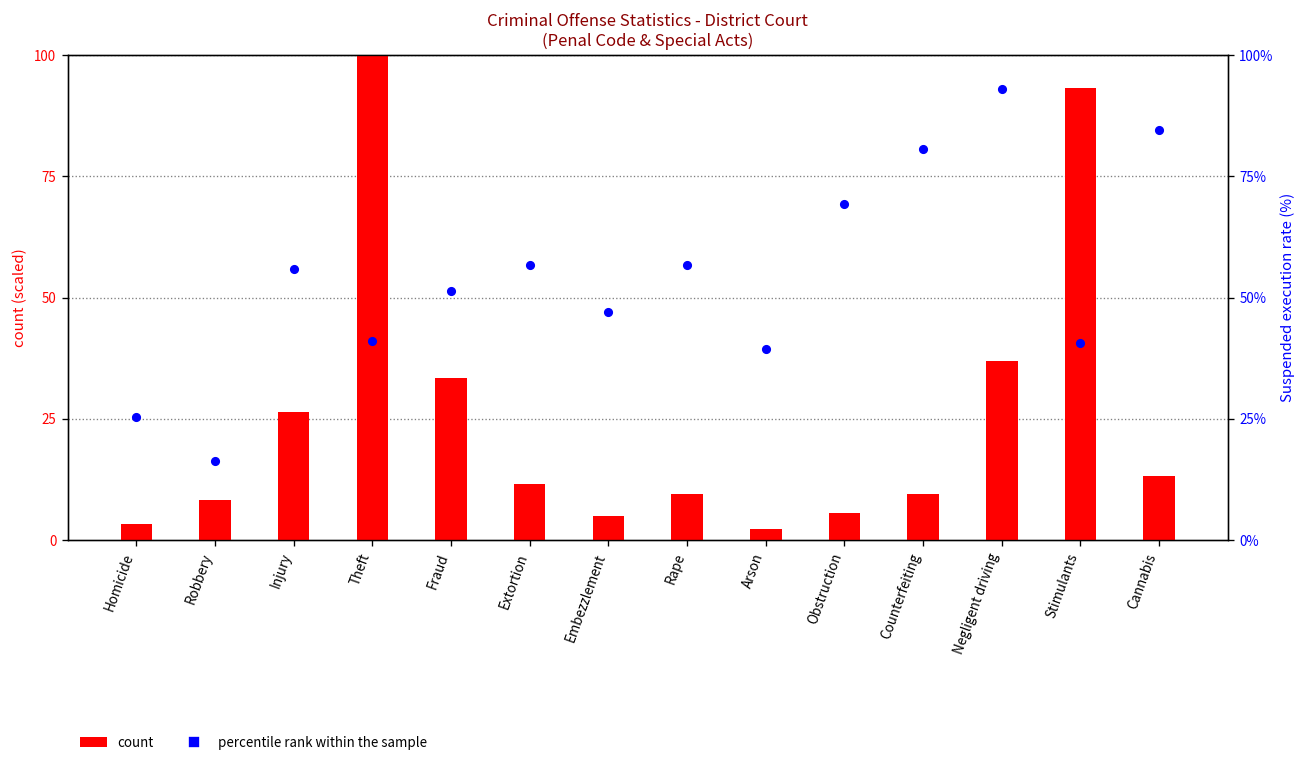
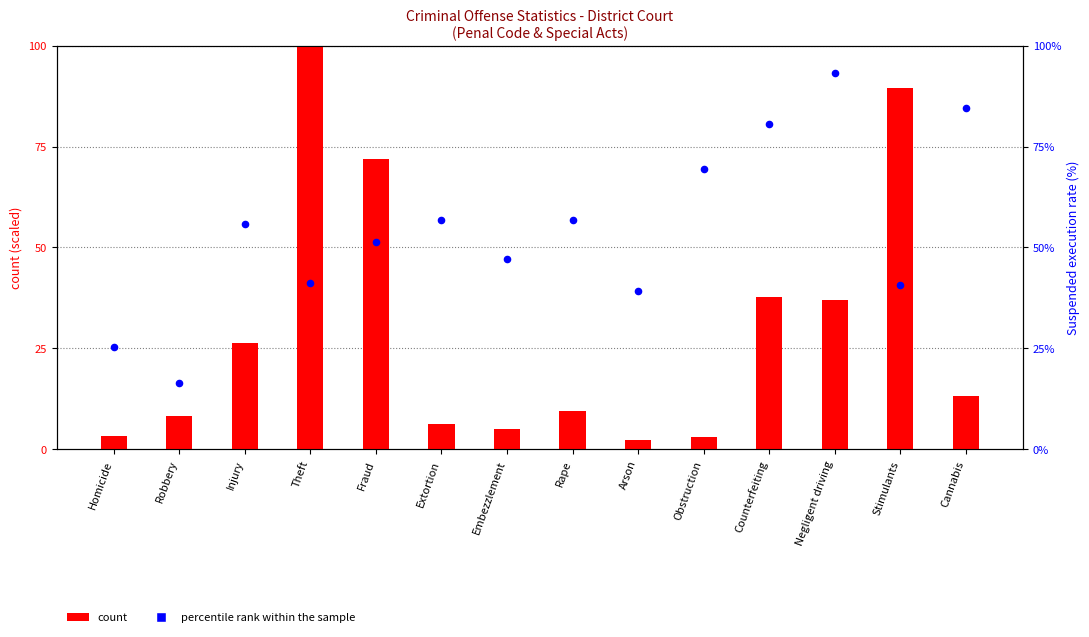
  {
    "count": {
      "Homicide": 3,
      "Robbery": 8,
      "Injury": 26,
      "Theft": 100,
-     "Fraud": 33,
-     "Extortion": 11,
+     "Fraud": 72,
+     "Extortion": 6,
      "Embezzlement": 5,
      "Rape": 10,
      "Arson": 2,
-     "Obstruction": 6,
-     "Counterfeiting": 9,
+     "Obstruction": 3,
+     "Counterfeiting": 38,
      "Negligent driving": 37,
-     "Stimulants": 93,
+     "Stimulants": 89,
      "Cannabis": 13
    }
  }
